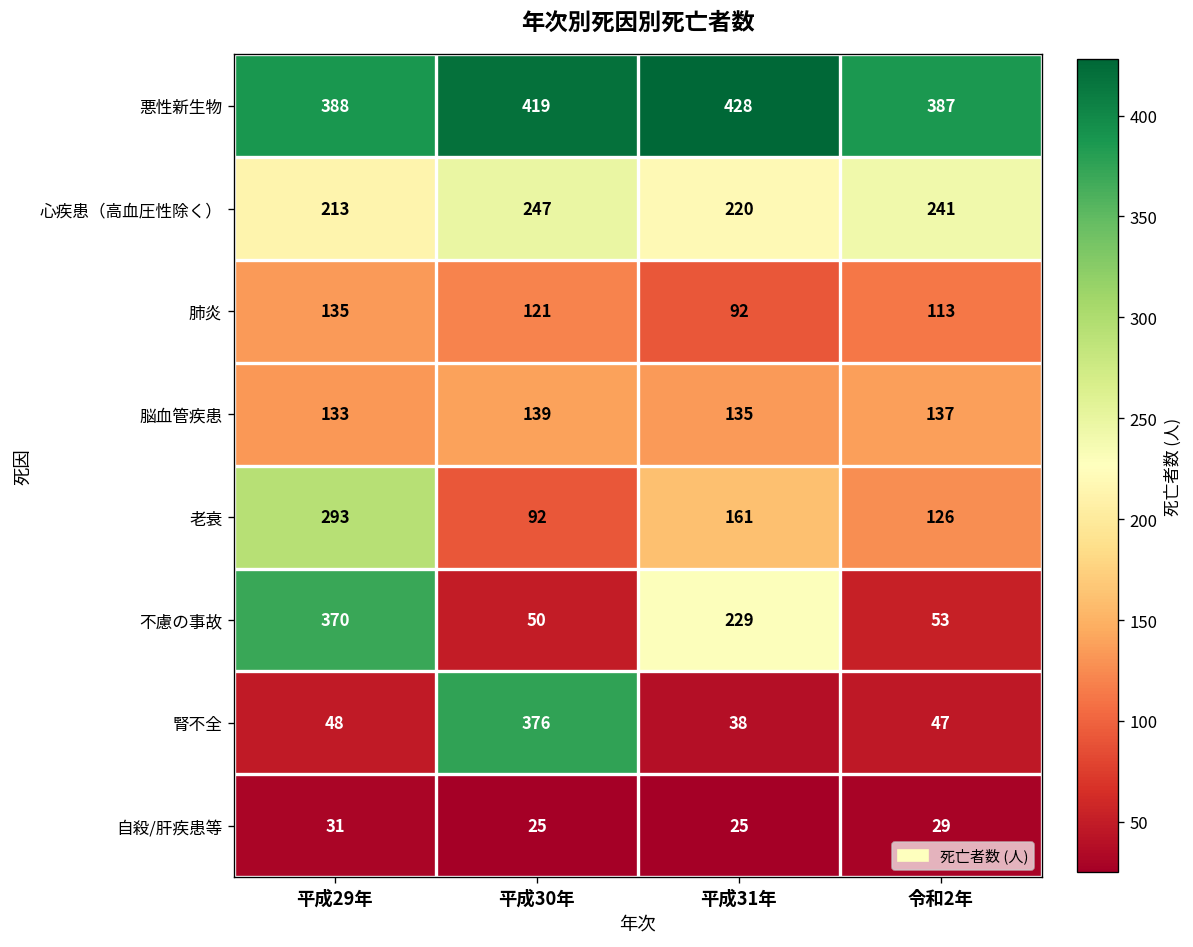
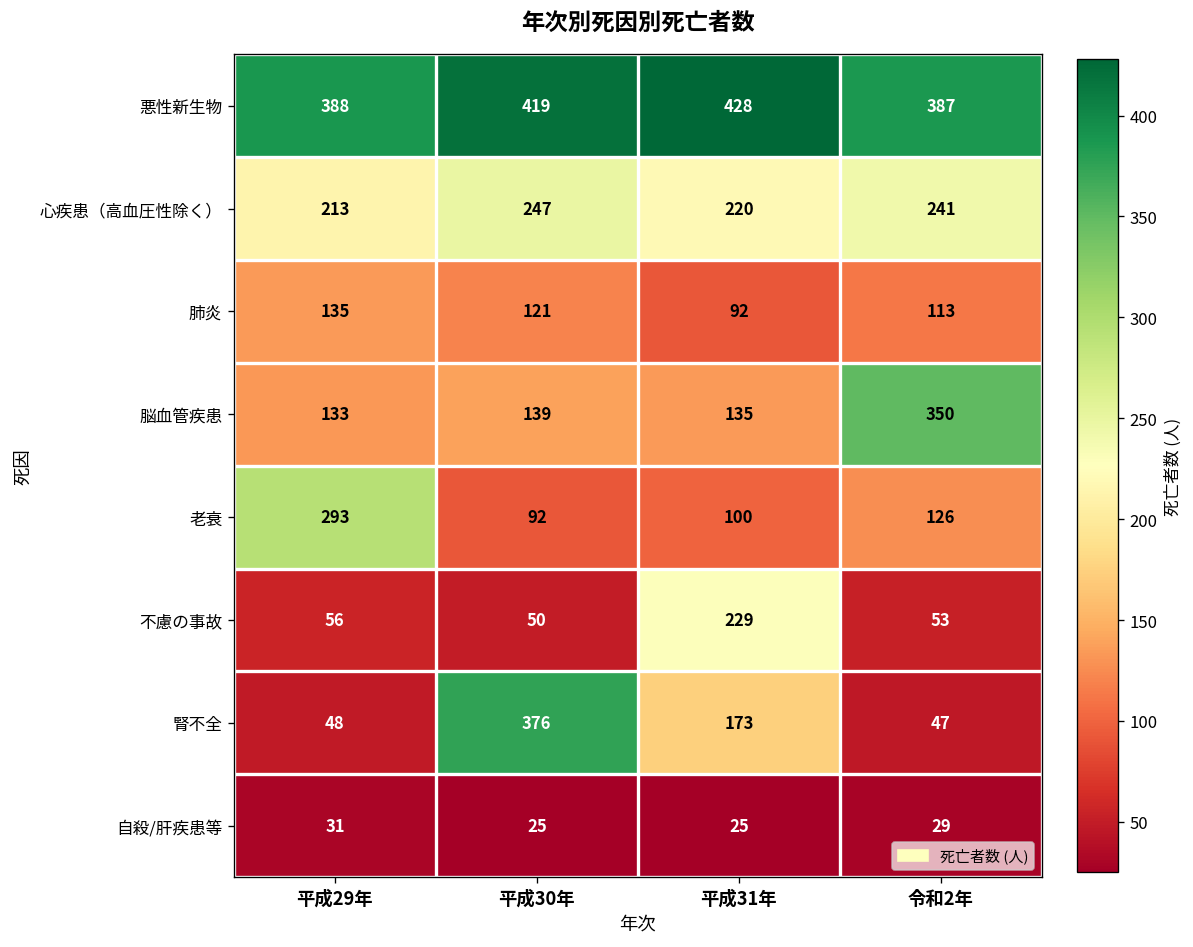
  {
    "悪性新生物": {
      "平成29年": 388,
      "平成30年": 419,
      "平成31年": 428,
      "令和2年": 387
    },
    "心疾患（高血圧性除く）": {
      "平成29年": 213,
      "平成30年": 247,
      "平成31年": 220,
      "令和2年": 241
    },
    "肺炎": {
      "平成29年": 135,
      "平成30年": 121,
      "平成31年": 92,
      "令和2年": 113
    },
    "脳血管疾患": {
      "平成29年": 133,
      "平成30年": 139,
      "平成31年": 135,
-     "令和2年": 137
+     "令和2年": 350
    },
    "老衰": {
      "平成29年": 293,
      "平成30年": 92,
-     "平成31年": 161,
+     "平成31年": 100,
      "令和2年": 126
    },
    "不慮の事故": {
-     "平成29年": 370,
+     "平成29年": 56,
      "平成30年": 50,
      "平成31年": 229,
      "令和2年": 53
    },
    "腎不全": {
      "平成29年": 48,
      "平成30年": 376,
-     "平成31年": 38,
+     "平成31年": 173,
      "令和2年": 47
    },
    "自殺/肝疾患等": {
      "平成29年": 31,
      "平成30年": 25,
      "平成31年": 25,
      "令和2年": 29
    }
  }
